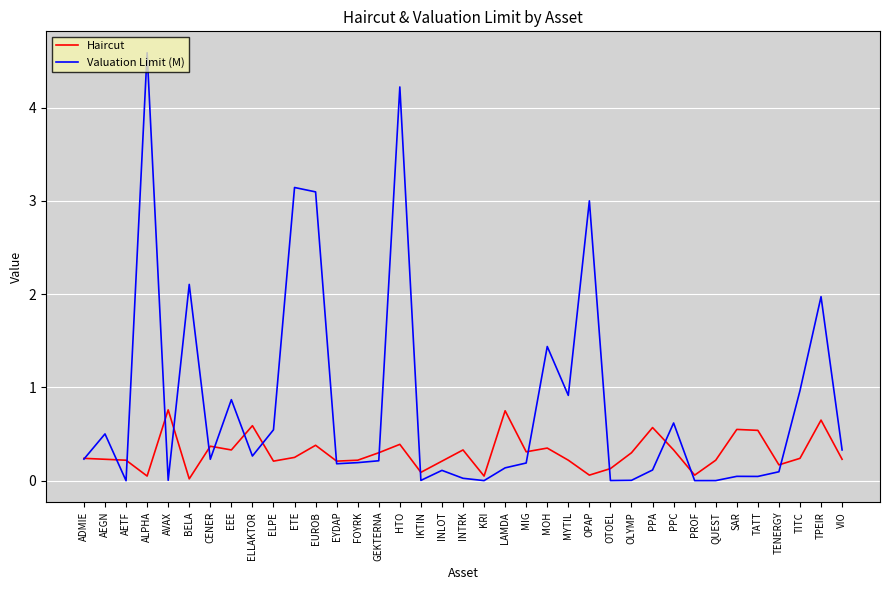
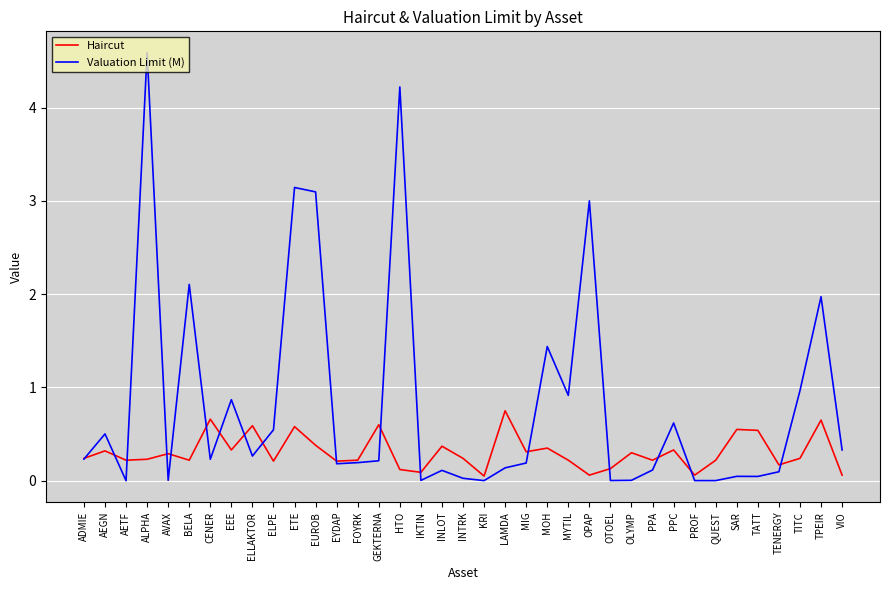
  {
    "Haircut": {
-     "AEGN": 0.2,
+     "AEGN": 0.3,
      "AETF": 0.2,
-     "ALPHA": 0.1,
-     "AVAX": 0.8,
-     "BELA": 0.0,
-     "CENER": 0.4,
+     "ALPHA": 0.2,
+     "AVAX": 0.3,
+     "BELA": 0.2,
+     "CENER": 0.7,
      "EEE": 0.3,
      "ELLAKTOR": 0.6,
      "ELPE": 0.2,
-     "ETE": 0.3,
+     "ETE": 0.6,
      "EUROB": 0.4,
      "EYDAP": 0.2,
-     "GEKTERNA": 0.3,
-     "HTO": 0.4,
+     "GEKTERNA": 0.6,
+     "HTO": 0.1,
      "IKTIN": 0.1,
-     "INLOT": 0.2,
-     "INTRK": 0.3,
+     "INLOT": 0.4,
+     "INTRK": 0.2,
      "KRI": 0.1,
      "LAMDA": 0.8,
      "MIG": 0.3,
      "MOH": 0.4,
      "MYTIL": 0.2,
      "OPAP": 0.1,
      "OTOEL": 0.1,
      "OLYMP": 0.3,
-     "PPA": 0.6,
+     "PPA": 0.2,
      "PPC": 0.3,
      "PROF": 0.1,
      "QUEST": 0.2,
      "SAR": 0.6,
      "TATT": 0.5,
      "TENERGY": 0.2,
      "TITC": 0.2,
      "TPEIR": 0.7,
-     "VIO": 0.2
+     "VIO": 0.1
    },
    "Valuation Limit (M)": {
      "AEGN": 0.5,
      "AETF": 0.0,
      "AVAX": 0.0,
      "BELA": 2.1,
      "CENER": 0.2,
      "EEE": 0.9,
      "ELLAKTOR": 0.3,
      "ELPE": 0.5,
      "ETE": 3.1,
      "EUROB": 3.1,
      "EYDAP": 0.2,
      "GEKTERNA": 0.2,
      "HTO": 4.2,
      "IKTIN": 0.0,
      "INLOT": 0.1,
      "INTRK": 0.0,
      "KRI": 0.0,
      "LAMDA": 0.1,
      "MIG": 0.2,
      "MOH": 1.4,
      "MYTIL": 0.9,
      "OPAP": 3.0,
      "OTOEL": 0.0,
      "OLYMP": 0.0,
      "PPA": 0.1,
      "PPC": 0.6,
      "PROF": 0.0,
      "QUEST": 0.0,
      "SAR": 0.0,
      "TATT": 0.0,
      "TENERGY": 0.1,
      "TITC": 1.0,
      "TPEIR": 2.0,
      "VIO": 0.3
    }
  }
